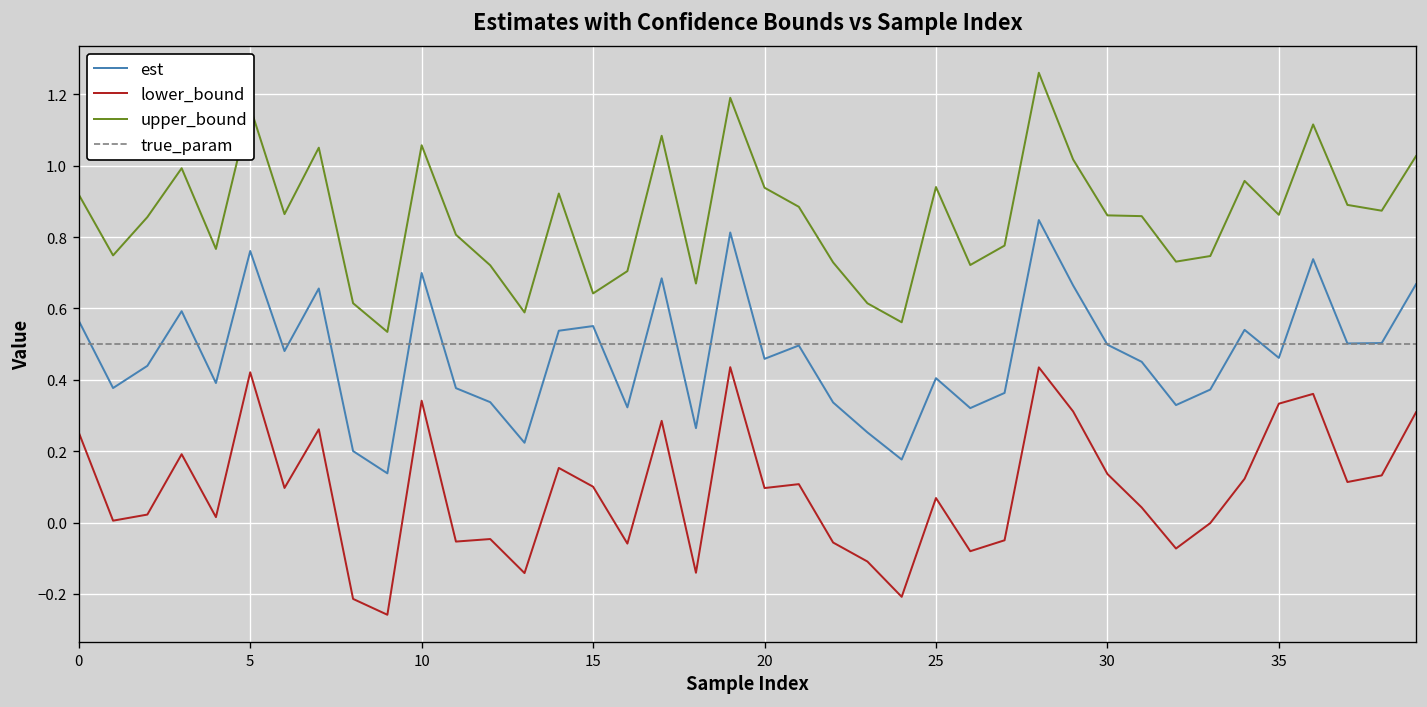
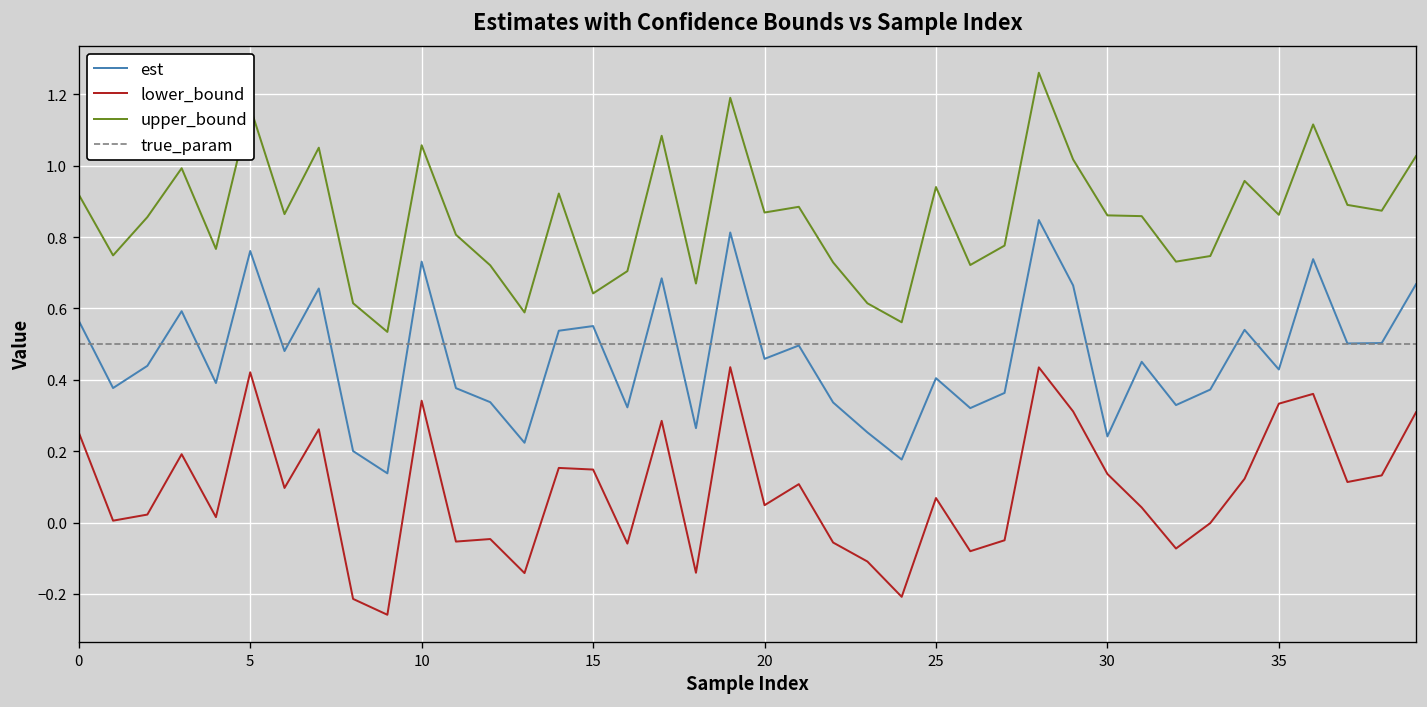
  {
    "est": {
      "0": 0.57,
      "5": 0.76,
-     "10": 0.70,
+     "10": 0.73,
      "15": 0.55,
      "20": 0.46,
      "25": 0.40,
-     "30": 0.50,
-     "35": 0.46
+     "30": 0.24,
+     "35": 0.43
    },
    "lower_bound": {
      "0": 0.25,
      "5": 0.42,
      "10": 0.34,
-     "15": 0.10,
-     "20": 0.10,
+     "15": 0.15,
+     "20": 0.05,
      "25": 0.07,
      "30": 0.14,
      "35": 0.33
    },
    "upper_bound": {
      "0": 0.92,
      "10": 1.06,
      "15": 0.64,
-     "20": 0.94,
+     "20": 0.87,
      "25": 0.94,
      "30": 0.86,
      "35": 0.86
    }
  }
